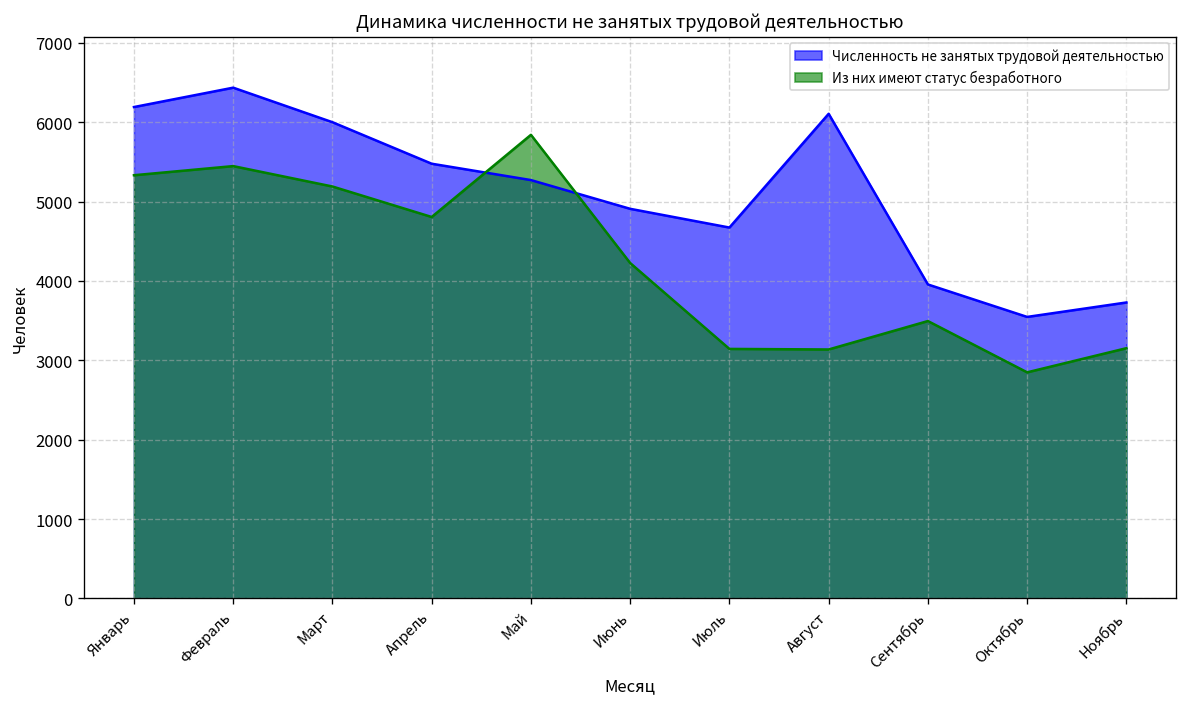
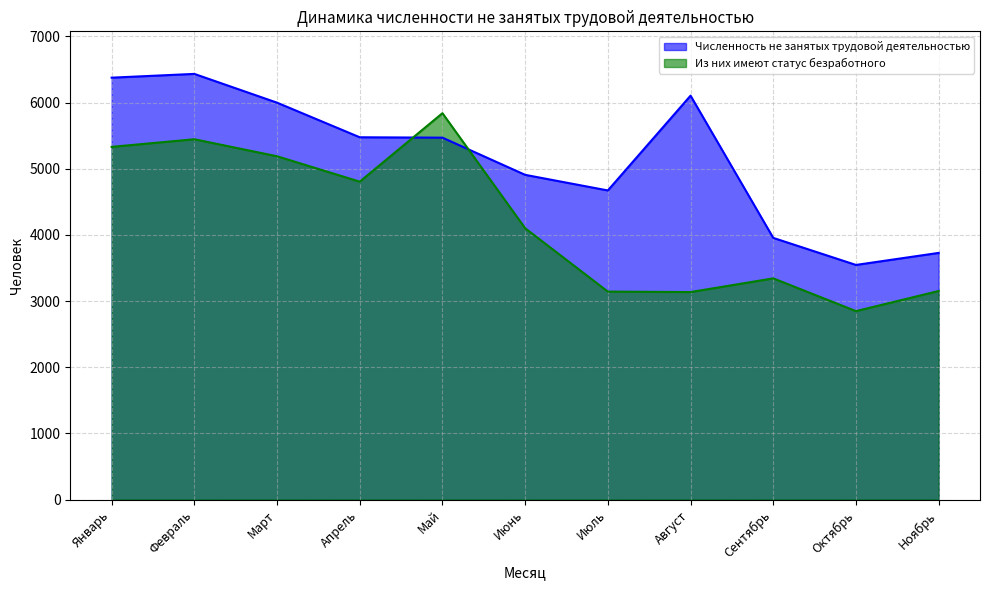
  {
    "Численность не занятых трудовой деятельностью": {
-     "Январь": 6200,
+     "Январь": 6400,
      "Февраль": 6400,
      "Март": 6000,
      "Апрель": 5500,
-     "Май": 5300,
+     "Май": 5500,
      "Июнь": 4900,
      "Июль": 4700,
      "Август": 6100,
      "Сентябрь": 4000,
      "Октябрь": 3500,
      "Ноябрь": 3700
    },
    "Из них имеют статус безработного": {
      "Январь": 5300,
      "Февраль": 5400,
      "Март": 5200,
      "Апрель": 4800,
      "Май": 5800,
-     "Июнь": 4200,
+     "Июнь": 4100,
      "Июль": 3100,
      "Август": 3100,
-     "Сентябрь": 3500,
+     "Сентябрь": 3300,
      "Октябрь": 2800,
      "Ноябрь": 3200
    }
  }
